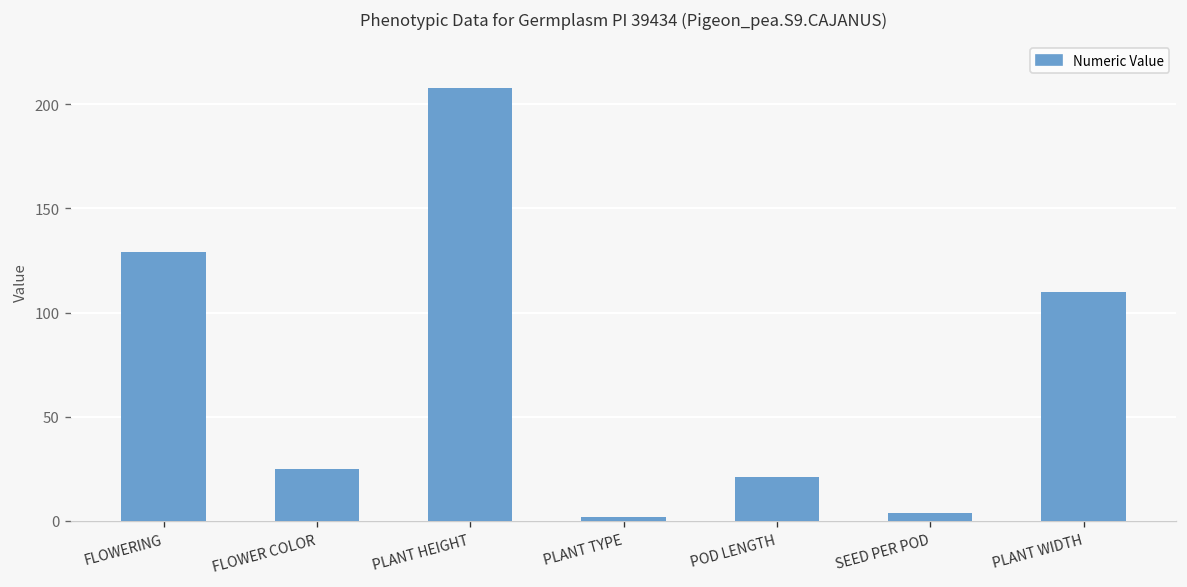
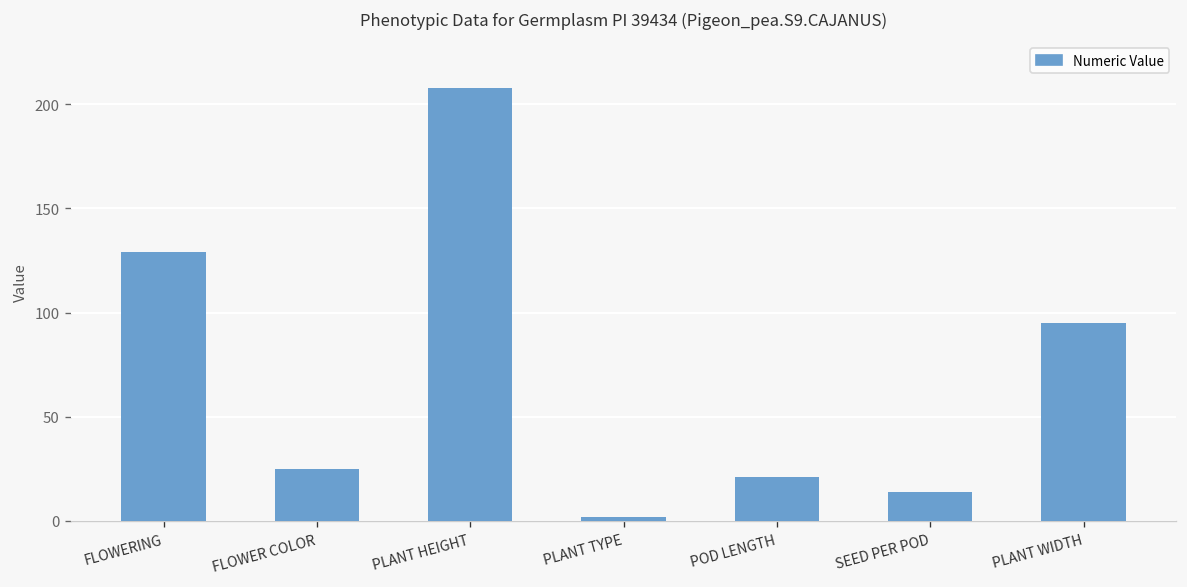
  {
    "FLOWERING": 129,
    "FLOWER COLOR": 25,
    "PLANT HEIGHT": 208,
    "PLANT TYPE": 2,
    "POD LENGTH": 21,
-   "SEED PER POD": 4,
-   "PLANT WIDTH": 110
+   "SEED PER POD": 14,
+   "PLANT WIDTH": 95
  }
